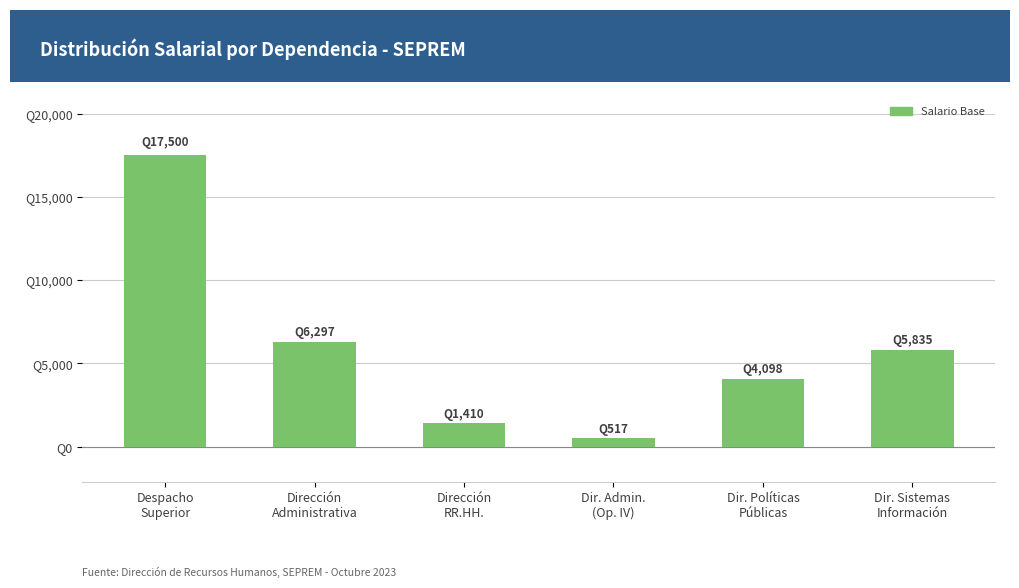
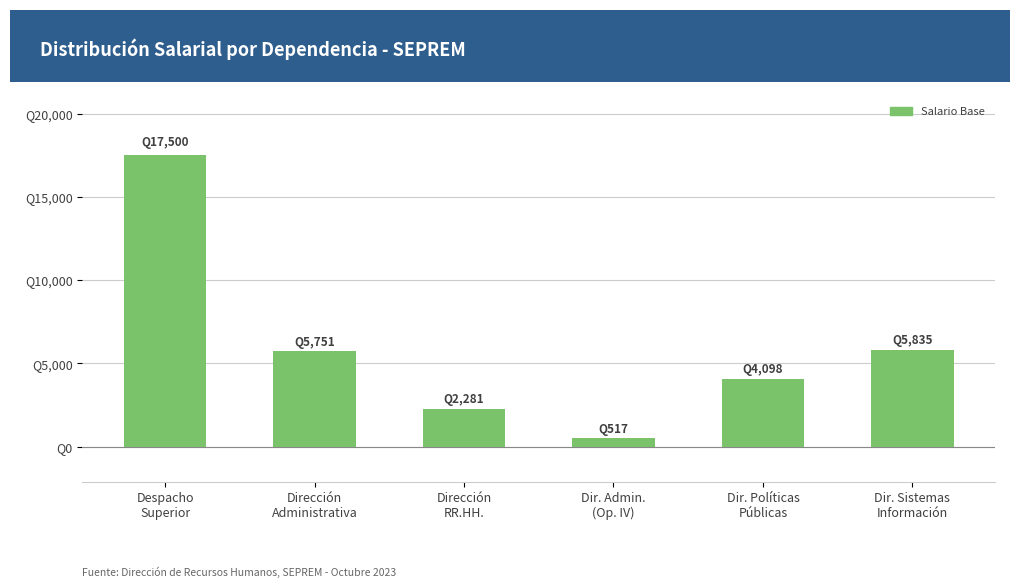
  {
-   "Dirección Administrativa": "6,297",
-   "Dirección RR.HH.": "1,410"
+   "Dirección Administrativa": "5,751",
+   "Dirección RR.HH.": "2,281"
  }
